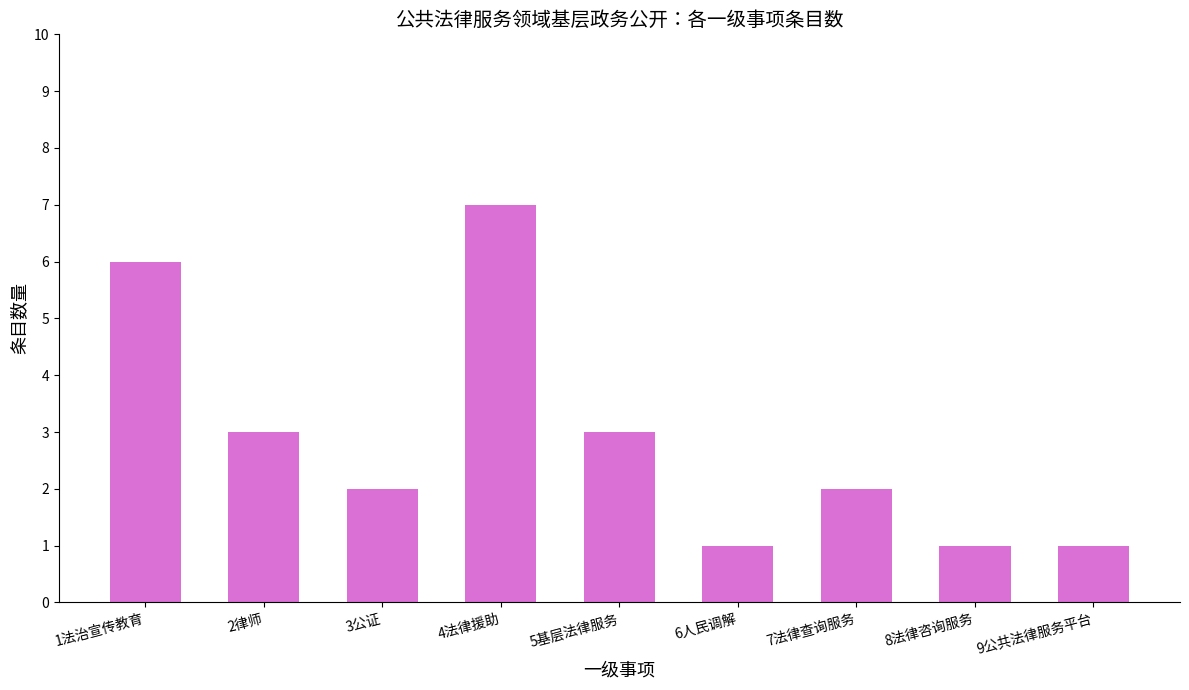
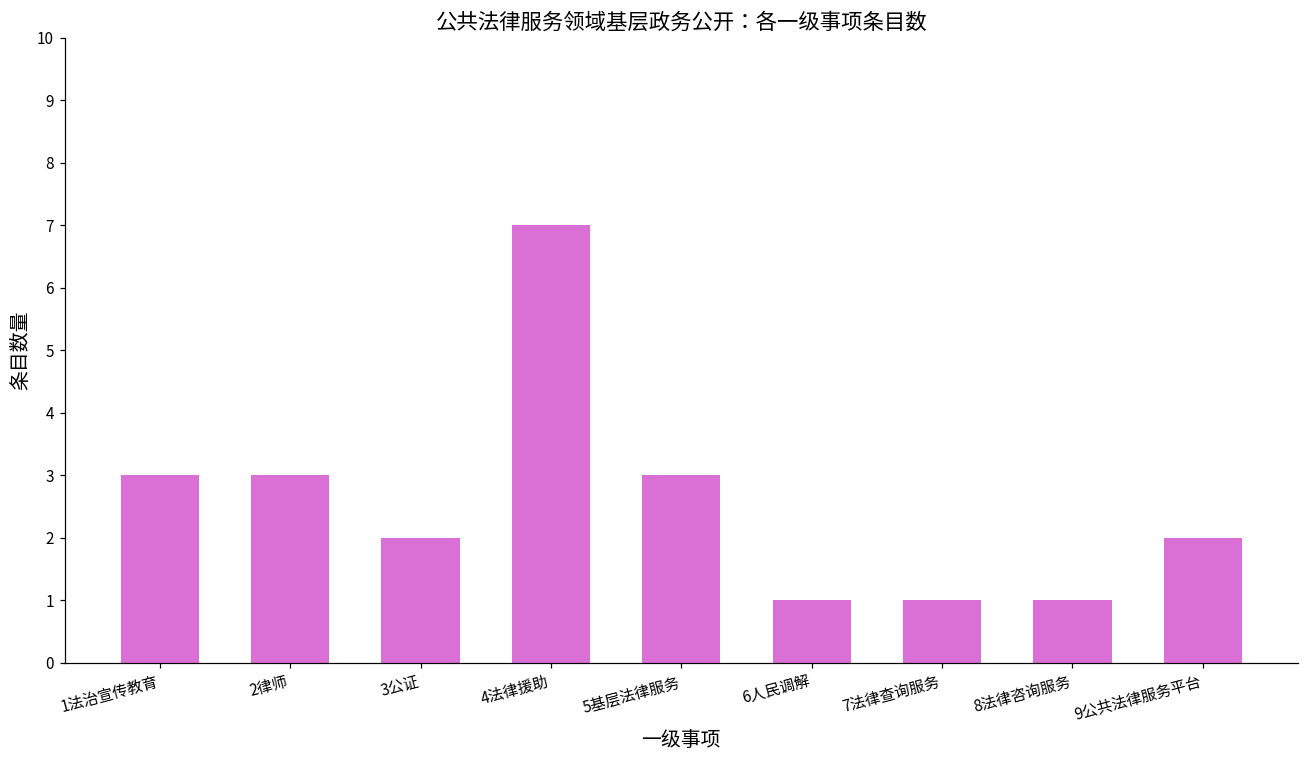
  {
-   "1法治宣传教育": 6,
+   "1法治宣传教育": 3,
    "2律师": 3,
    "3公证": 2,
    "4法律援助": 7,
    "5基层法律服务": 3,
    "6人民调解": 1,
-   "7法律查询服务": 2,
+   "7法律查询服务": 1,
    "8法律咨询服务": 1,
-   "9公共法律服务平台": 1
+   "9公共法律服务平台": 2
  }
